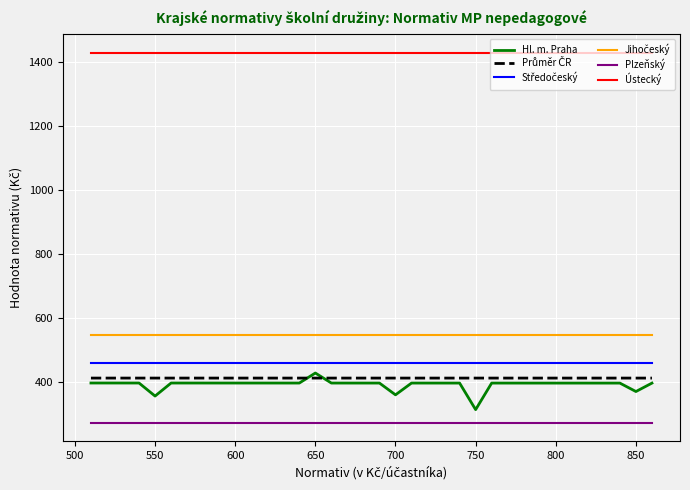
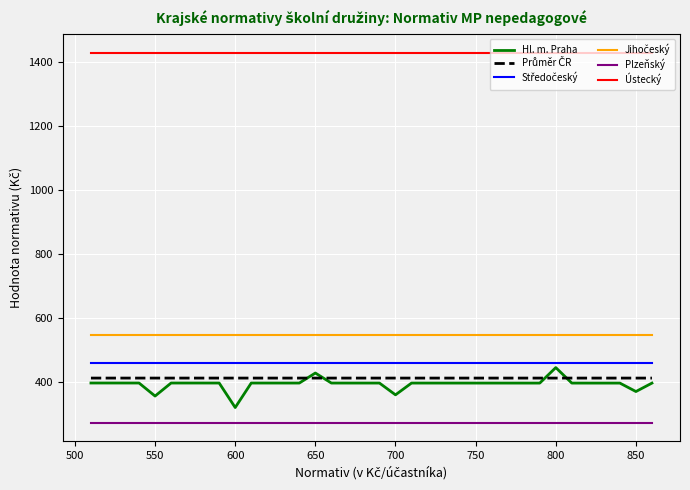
  {
    "Hl. m. Praha": {
      "550": 360,
-     "600": 400,
+     "600": 320,
      "650": 430,
      "700": 360,
-     "750": 310,
-     "800": 400,
+     "750": 400,
+     "800": 450,
      "850": 370
    },
    "Průměr ČR": {
      "550": 410,
      "600": 410,
      "650": 410,
      "700": 410,
      "750": 410,
      "800": 410,
      "850": 410
    },
    "Středočeský": {
      "550": 460,
      "600": 460,
      "650": 460,
      "700": 460,
      "750": 460,
      "800": 460,
      "850": 460
    },
    "Jihočeský": {
      "550": 550,
      "600": 550,
      "650": 550,
      "700": 550,
      "750": 550,
      "800": 550,
      "850": 550
    },
    "Plzeňský": {
      "550": 270,
      "600": 270,
      "650": 270,
      "700": 270,
      "750": 270,
      "800": 270,
      "850": 270
    },
    "Ústecký": {
      "550": 1430,
      "600": 1430,
      "650": 1430,
      "700": 1430,
      "750": 1430
    }
  }
